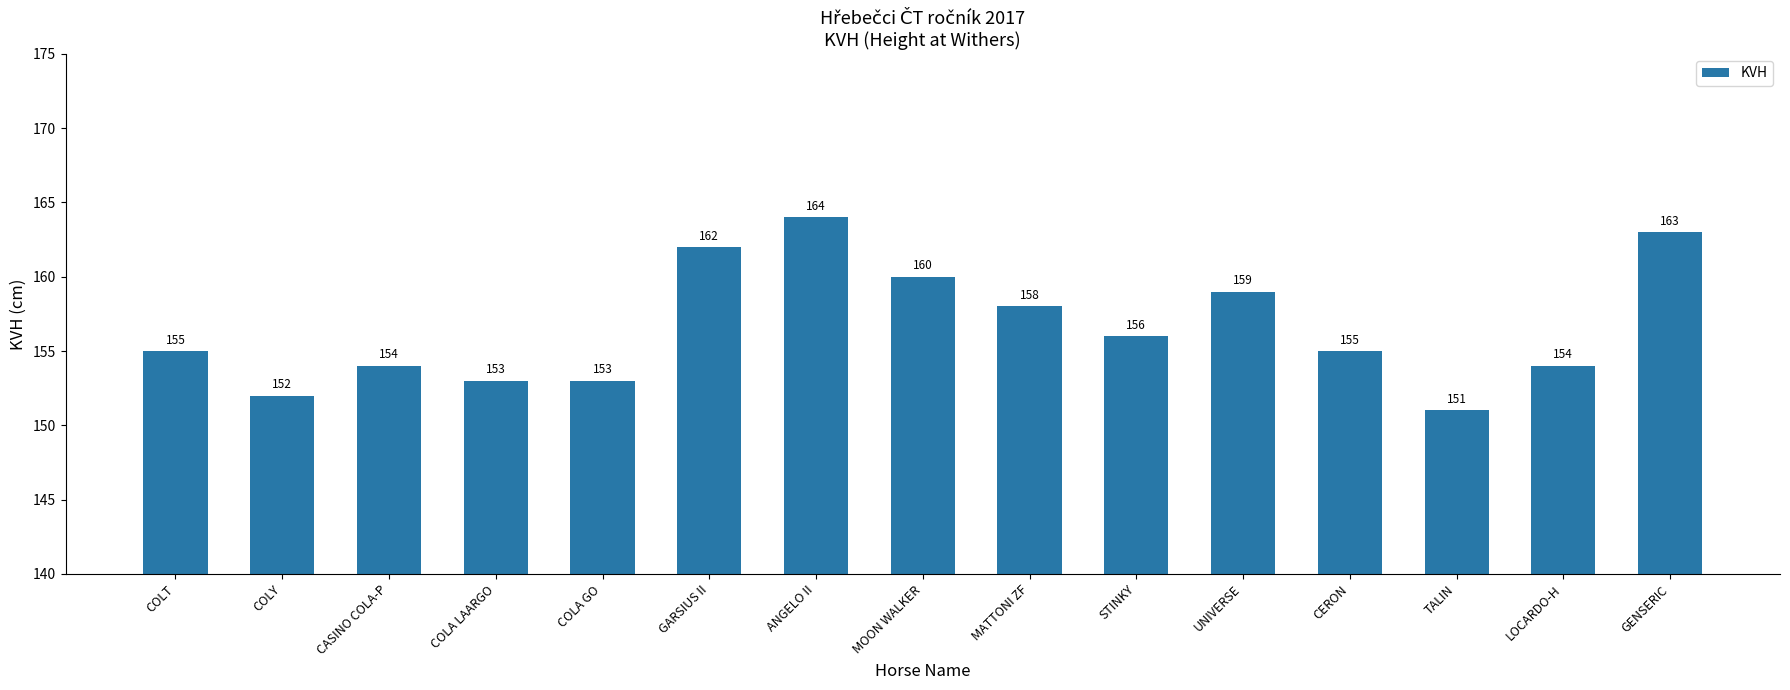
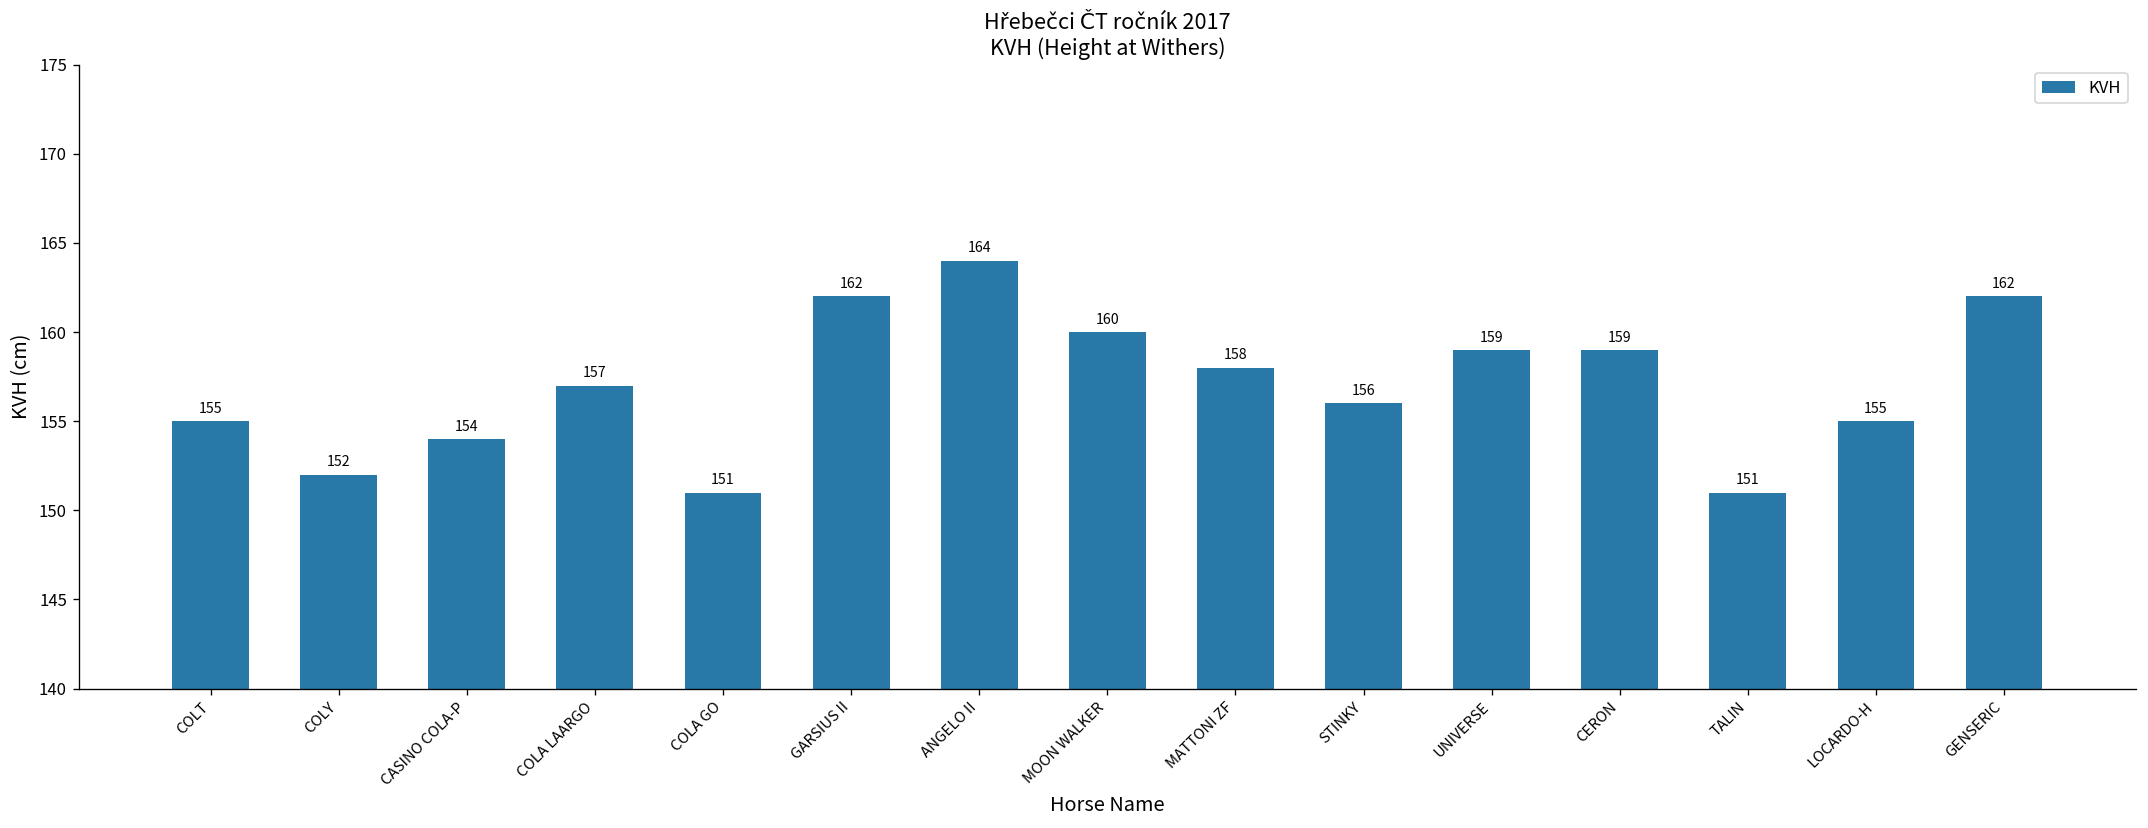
  {
    "COLT": 155,
    "COLY": 152,
    "CASINO COLA-P": 154,
-   "COLA LAARGO": 153,
-   "COLA GO": 153,
+   "COLA LAARGO": 157,
+   "COLA GO": 151,
    "GARSIUS II": 162,
    "ANGELO II": 164,
    "MOON WALKER": 160,
    "MATTONI ZF": 158,
    "STINKY": 156,
    "UNIVERSE": 159,
-   "CERON": 155,
+   "CERON": 159,
    "TALIN": 151,
-   "LOCARDO-H": 154,
-   "GENSERIC": 163
+   "LOCARDO-H": 155,
+   "GENSERIC": 162
  }
